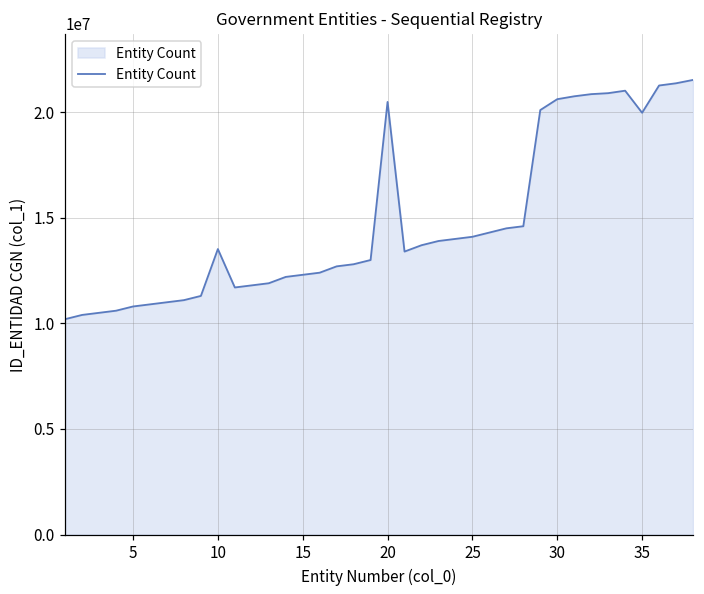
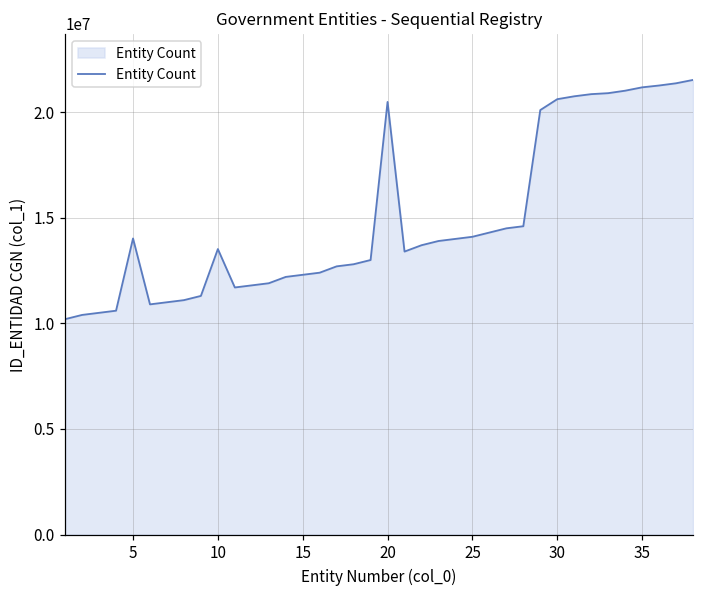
  {
-   "5": 10800000,
+   "5": 14000000,
    "10": 13500000,
    "15": 12300000,
    "20": 20500000,
    "25": 14100000,
    "30": 20600000,
-   "35": 20000000
+   "35": 21200000
  }
